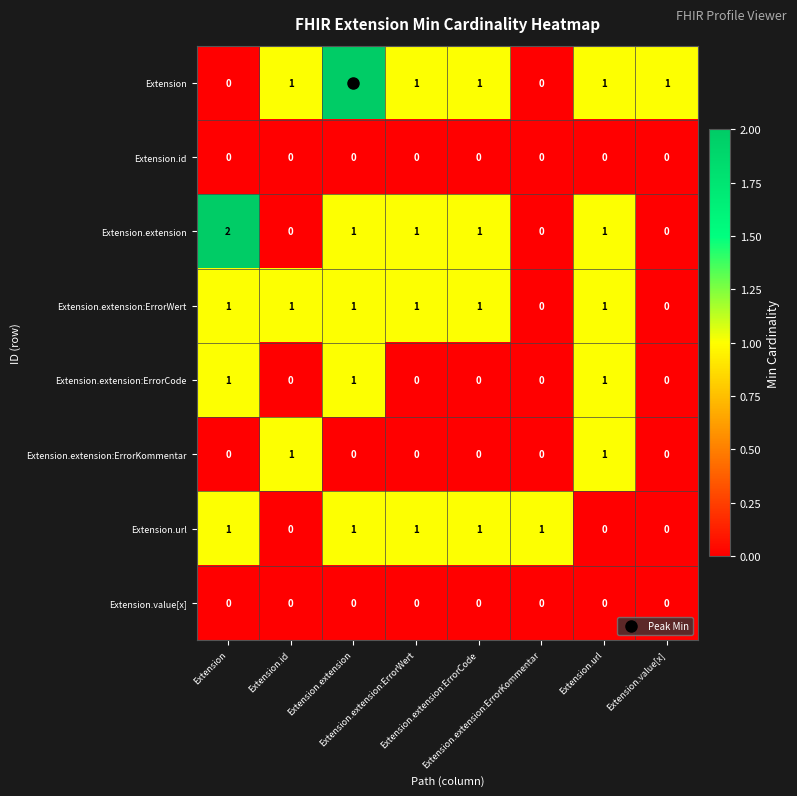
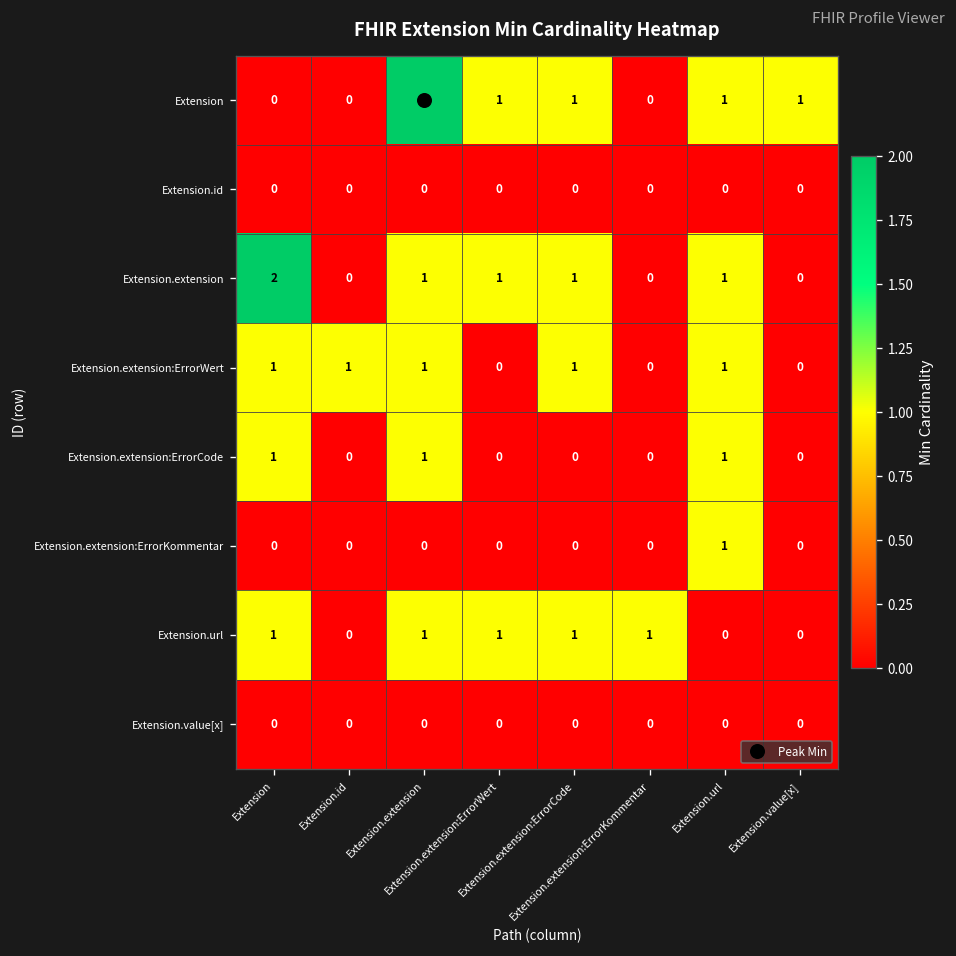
  {
    "Extension": {
      "Extension": 0,
-     "Extension.id": 1,
+     "Extension.id": 0,
      "Extension.extension:ErrorWert": 1,
      "Extension.extension:ErrorCode": 1,
      "Extension.extension:ErrorKommentar": 0,
      "Extension.url": 1,
      "Extension.value[x]": 1
    },
    "Extension.id": {
      "Extension": 0,
      "Extension.id": 0,
      "Extension.extension": 0,
      "Extension.extension:ErrorWert": 0,
      "Extension.extension:ErrorCode": 0,
      "Extension.extension:ErrorKommentar": 0,
      "Extension.url": 0,
      "Extension.value[x]": 0
    },
    "Extension.extension": {
      "Extension": 2,
      "Extension.id": 0,
      "Extension.extension": 1,
      "Extension.extension:ErrorWert": 1,
      "Extension.extension:ErrorCode": 1,
      "Extension.extension:ErrorKommentar": 0,
      "Extension.url": 1,
      "Extension.value[x]": 0
    },
    "Extension.extension:ErrorWert": {
      "Extension": 1,
      "Extension.id": 1,
      "Extension.extension": 1,
-     "Extension.extension:ErrorWert": 1,
+     "Extension.extension:ErrorWert": 0,
      "Extension.extension:ErrorCode": 1,
      "Extension.extension:ErrorKommentar": 0,
      "Extension.url": 1,
      "Extension.value[x]": 0
    },
    "Extension.extension:ErrorCode": {
      "Extension": 1,
      "Extension.id": 0,
      "Extension.extension": 1,
      "Extension.extension:ErrorWert": 0,
      "Extension.extension:ErrorCode": 0,
      "Extension.extension:ErrorKommentar": 0,
      "Extension.url": 1,
      "Extension.value[x]": 0
    },
    "Extension.extension:ErrorKommentar": {
      "Extension": 0,
-     "Extension.id": 1,
+     "Extension.id": 0,
      "Extension.extension": 0,
      "Extension.extension:ErrorWert": 0,
      "Extension.extension:ErrorCode": 0,
      "Extension.extension:ErrorKommentar": 0,
      "Extension.url": 1,
      "Extension.value[x]": 0
    },
    "Extension.url": {
      "Extension": 1,
      "Extension.id": 0,
      "Extension.extension": 1,
      "Extension.extension:ErrorWert": 1,
      "Extension.extension:ErrorCode": 1,
      "Extension.extension:ErrorKommentar": 1,
      "Extension.url": 0,
      "Extension.value[x]": 0
    },
    "Extension.value[x]": {
      "Extension": 0,
      "Extension.id": 0,
      "Extension.extension": 0,
      "Extension.extension:ErrorWert": 0,
      "Extension.extension:ErrorCode": 0,
      "Extension.extension:ErrorKommentar": 0,
      "Extension.url": 0,
      "Extension.value[x]": 0
    }
  }
